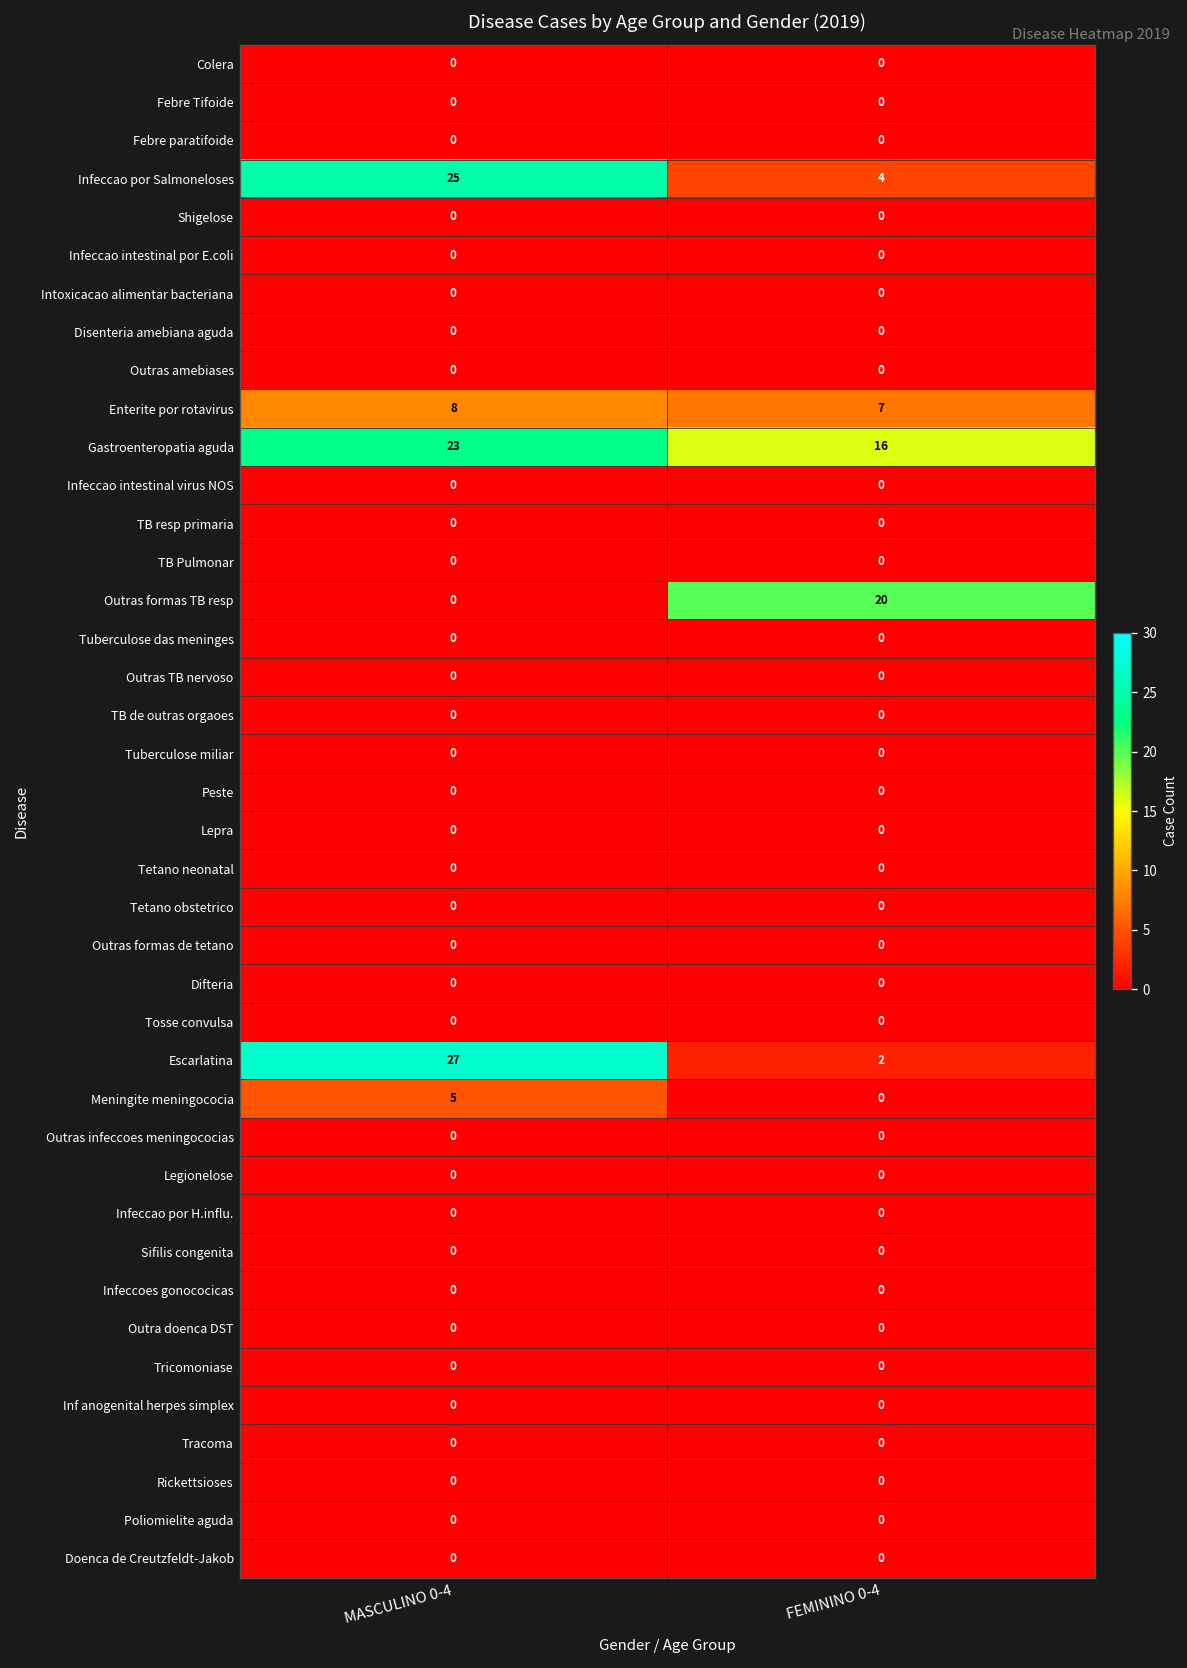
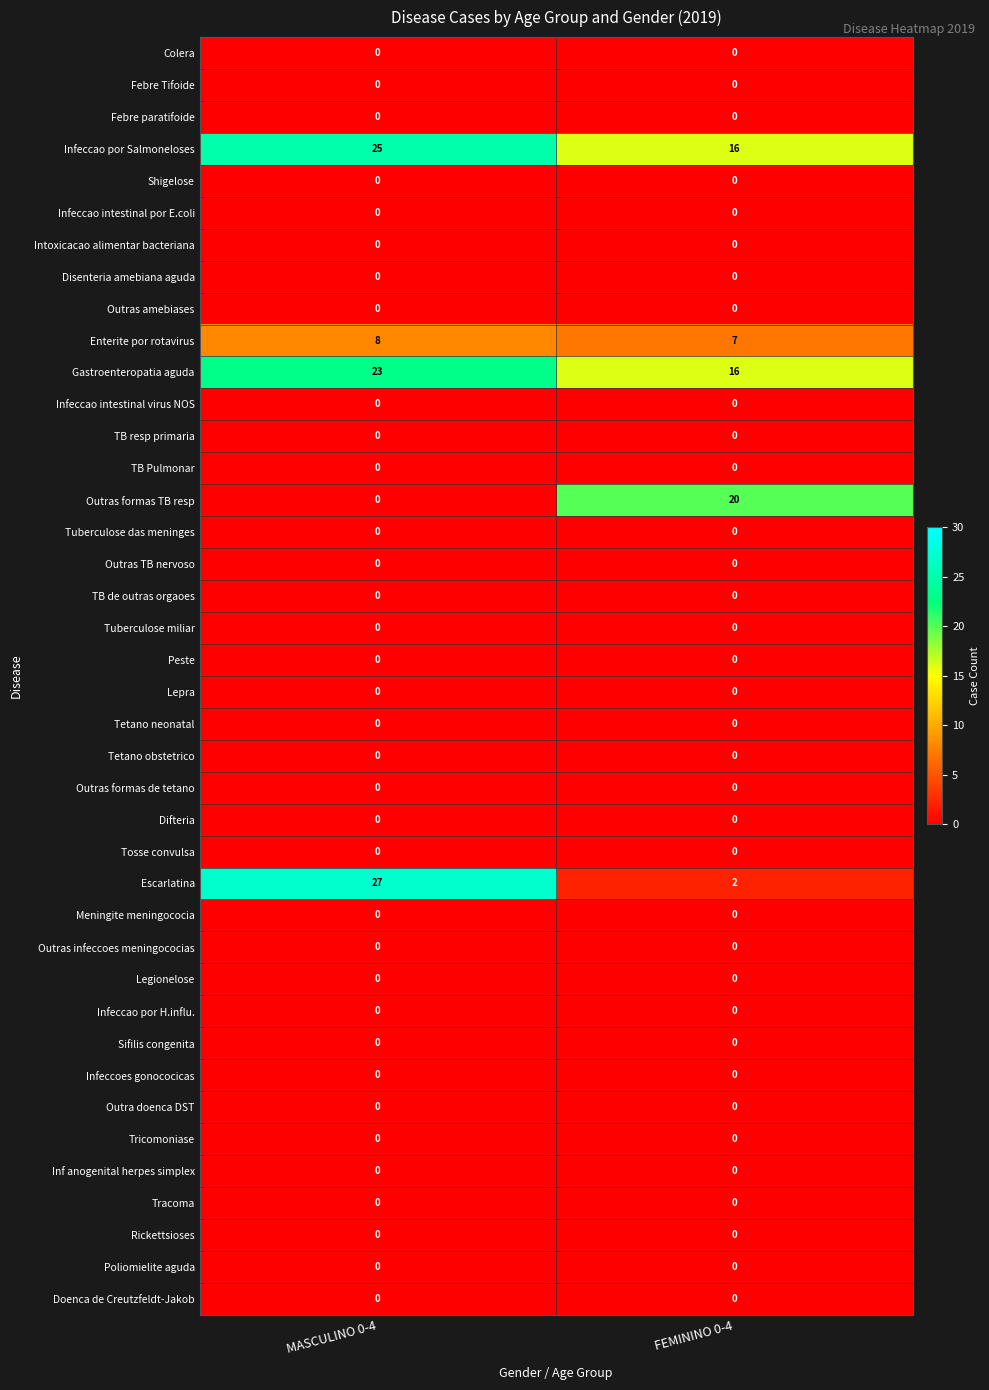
  {
    "Colera": {
      "MASCULINO 0-4": 0,
      "FEMININO 0-4": 0
    },
    "Febre Tifoide": {
      "MASCULINO 0-4": 0,
      "FEMININO 0-4": 0
    },
    "Febre paratifoide": {
      "MASCULINO 0-4": 0,
      "FEMININO 0-4": 0
    },
    "Infeccao por Salmoneloses": {
      "MASCULINO 0-4": 25,
-     "FEMININO 0-4": 4
+     "FEMININO 0-4": 16
    },
    "Shigelose": {
      "MASCULINO 0-4": 0,
      "FEMININO 0-4": 0
    },
    "Infeccao intestinal por E.coli": {
      "MASCULINO 0-4": 0,
      "FEMININO 0-4": 0
    },
    "Intoxicacao alimentar bacteriana": {
      "MASCULINO 0-4": 0,
      "FEMININO 0-4": 0
    },
    "Disenteria amebiana aguda": {
      "MASCULINO 0-4": 0,
      "FEMININO 0-4": 0
    },
    "Outras amebiases": {
      "MASCULINO 0-4": 0,
      "FEMININO 0-4": 0
    },
    "Enterite por rotavirus": {
      "MASCULINO 0-4": 8,
      "FEMININO 0-4": 7
    },
    "Gastroenteropatia aguda": {
      "MASCULINO 0-4": 23,
      "FEMININO 0-4": 16
    },
    "Infeccao intestinal virus NOS": {
      "MASCULINO 0-4": 0,
      "FEMININO 0-4": 0
    },
    "TB resp primaria": {
      "MASCULINO 0-4": 0,
      "FEMININO 0-4": 0
    },
    "TB Pulmonar": {
      "MASCULINO 0-4": 0,
      "FEMININO 0-4": 0
    },
    "Outras formas TB resp": {
      "MASCULINO 0-4": 0,
      "FEMININO 0-4": 20
    },
    "Tuberculose das meninges": {
      "MASCULINO 0-4": 0,
      "FEMININO 0-4": 0
    },
    "Outras TB nervoso": {
      "MASCULINO 0-4": 0,
      "FEMININO 0-4": 0
    },
    "TB de outras orgaoes": {
      "MASCULINO 0-4": 0,
      "FEMININO 0-4": 0
    },
    "Tuberculose miliar": {
      "MASCULINO 0-4": 0,
      "FEMININO 0-4": 0
    },
    "Peste": {
      "MASCULINO 0-4": 0,
      "FEMININO 0-4": 0
    },
    "Lepra": {
      "MASCULINO 0-4": 0,
      "FEMININO 0-4": 0
    },
    "Tetano neonatal": {
      "MASCULINO 0-4": 0,
      "FEMININO 0-4": 0
    },
    "Tetano obstetrico": {
      "MASCULINO 0-4": 0,
      "FEMININO 0-4": 0
    },
    "Outras formas de tetano": {
      "MASCULINO 0-4": 0,
      "FEMININO 0-4": 0
    },
    "Difteria": {
      "MASCULINO 0-4": 0,
      "FEMININO 0-4": 0
    },
    "Tosse convulsa": {
      "MASCULINO 0-4": 0,
      "FEMININO 0-4": 0
    },
    "Escarlatina": {
      "MASCULINO 0-4": 27,
      "FEMININO 0-4": 2
    },
    "Meningite meningococia": {
-     "MASCULINO 0-4": 5,
+     "MASCULINO 0-4": 0,
      "FEMININO 0-4": 0
    },
    "Outras infeccoes meningococias": {
      "MASCULINO 0-4": 0,
      "FEMININO 0-4": 0
    },
    "Legionelose": {
      "MASCULINO 0-4": 0,
      "FEMININO 0-4": 0
    },
    "Infeccao por H.influ.": {
      "MASCULINO 0-4": 0,
      "FEMININO 0-4": 0
    },
    "Sifilis congenita": {
      "MASCULINO 0-4": 0,
      "FEMININO 0-4": 0
    },
    "Infeccoes gonococicas": {
      "MASCULINO 0-4": 0,
      "FEMININO 0-4": 0
    },
    "Outra doenca DST": {
      "MASCULINO 0-4": 0,
      "FEMININO 0-4": 0
    },
    "Tricomoniase": {
      "MASCULINO 0-4": 0,
      "FEMININO 0-4": 0
    },
    "Inf anogenital herpes simplex": {
      "MASCULINO 0-4": 0,
      "FEMININO 0-4": 0
    },
    "Tracoma": {
      "MASCULINO 0-4": 0,
      "FEMININO 0-4": 0
    },
    "Rickettsioses": {
      "MASCULINO 0-4": 0,
      "FEMININO 0-4": 0
    },
    "Poliomielite aguda": {
      "MASCULINO 0-4": 0,
      "FEMININO 0-4": 0
    },
    "Doenca de Creutzfeldt-Jakob": {
      "MASCULINO 0-4": 0,
      "FEMININO 0-4": 0
    }
  }
